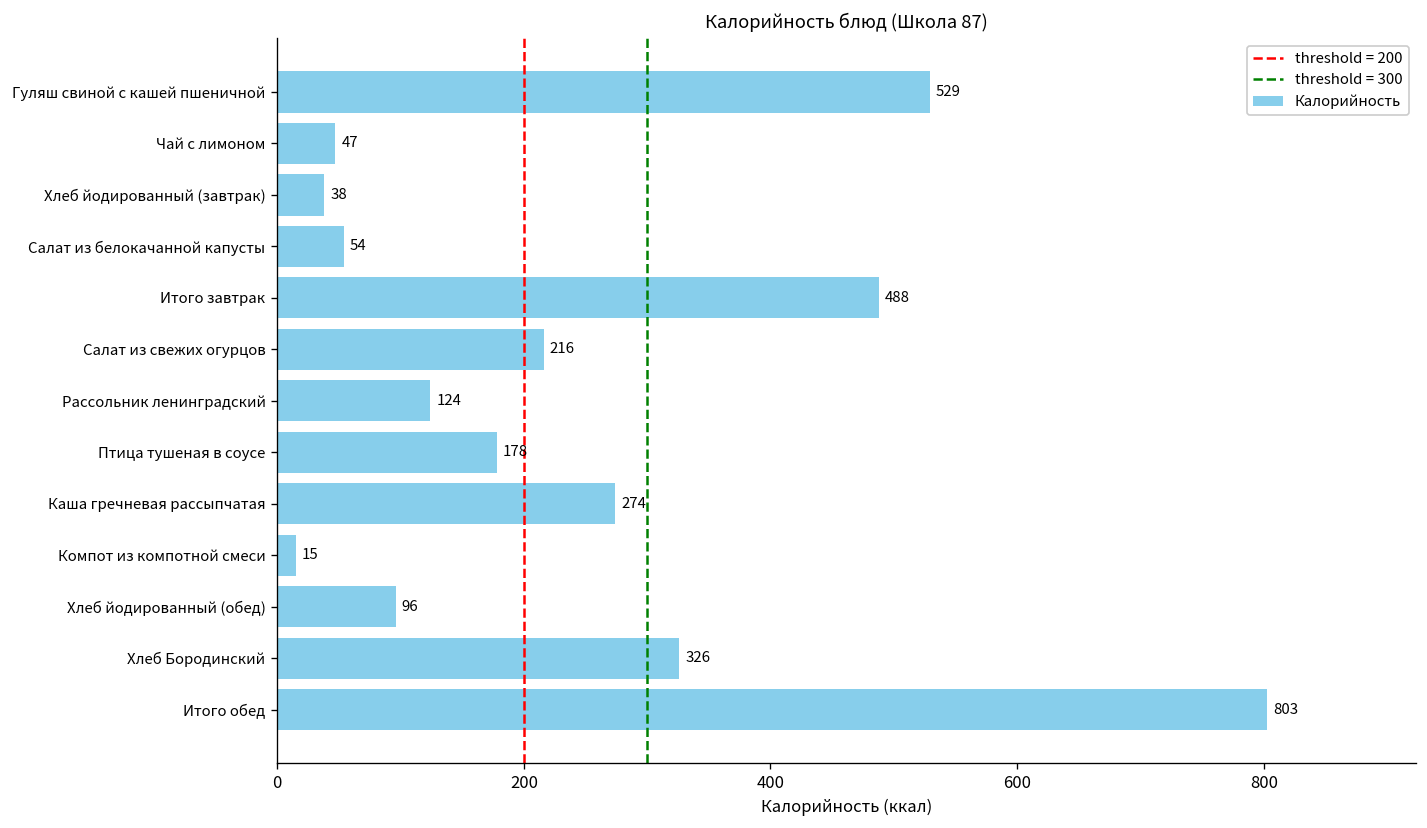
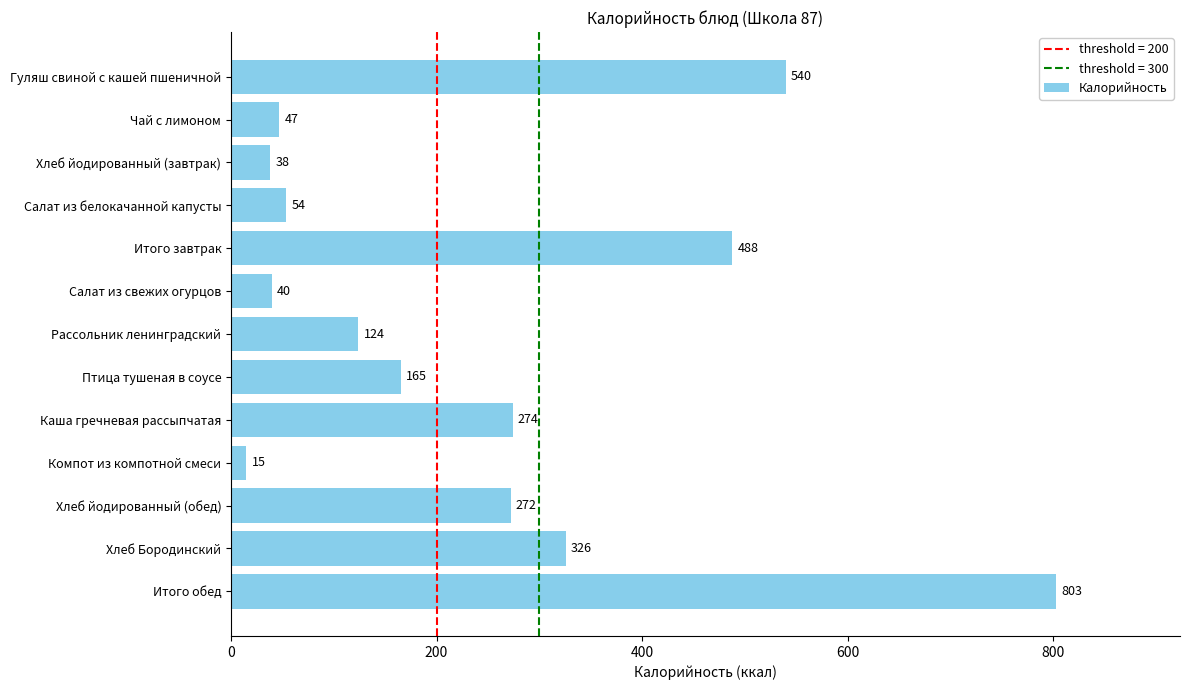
  {
-   "Гуляш свиной с кашей пшеничной": 529,
+   "Гуляш свиной с кашей пшеничной": 540,
    "Чай с лимоном": 47,
    "Хлеб йодированный (завтрак)": 38,
    "Салат из белокачанной капусты": 54,
    "Итого завтрак": 488,
-   "Салат из свежих огурцов": 216,
+   "Салат из свежих огурцов": 40,
    "Рассольник ленинградский": 124,
-   "Птица тушеная в соусе": 178,
+   "Птица тушеная в соусе": 165,
    "Каша гречневая рассыпчатая": 274,
    "Компот из компотной смеси": 15,
-   "Хлеб йодированный (обед)": 96,
+   "Хлеб йодированный (обед)": 272,
    "Хлеб Бородинский": 326,
    "Итого обед": 803
  }
